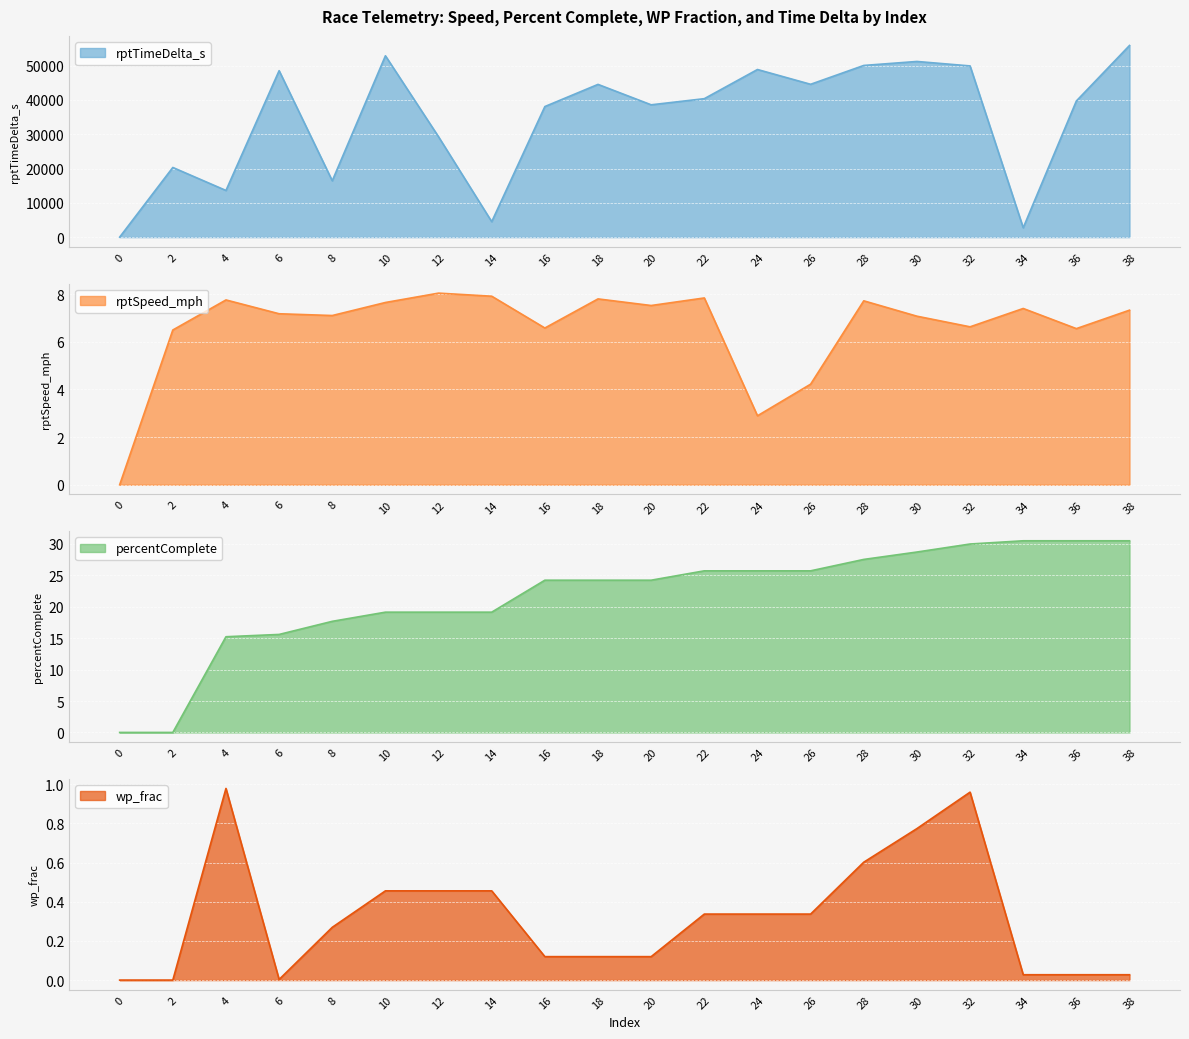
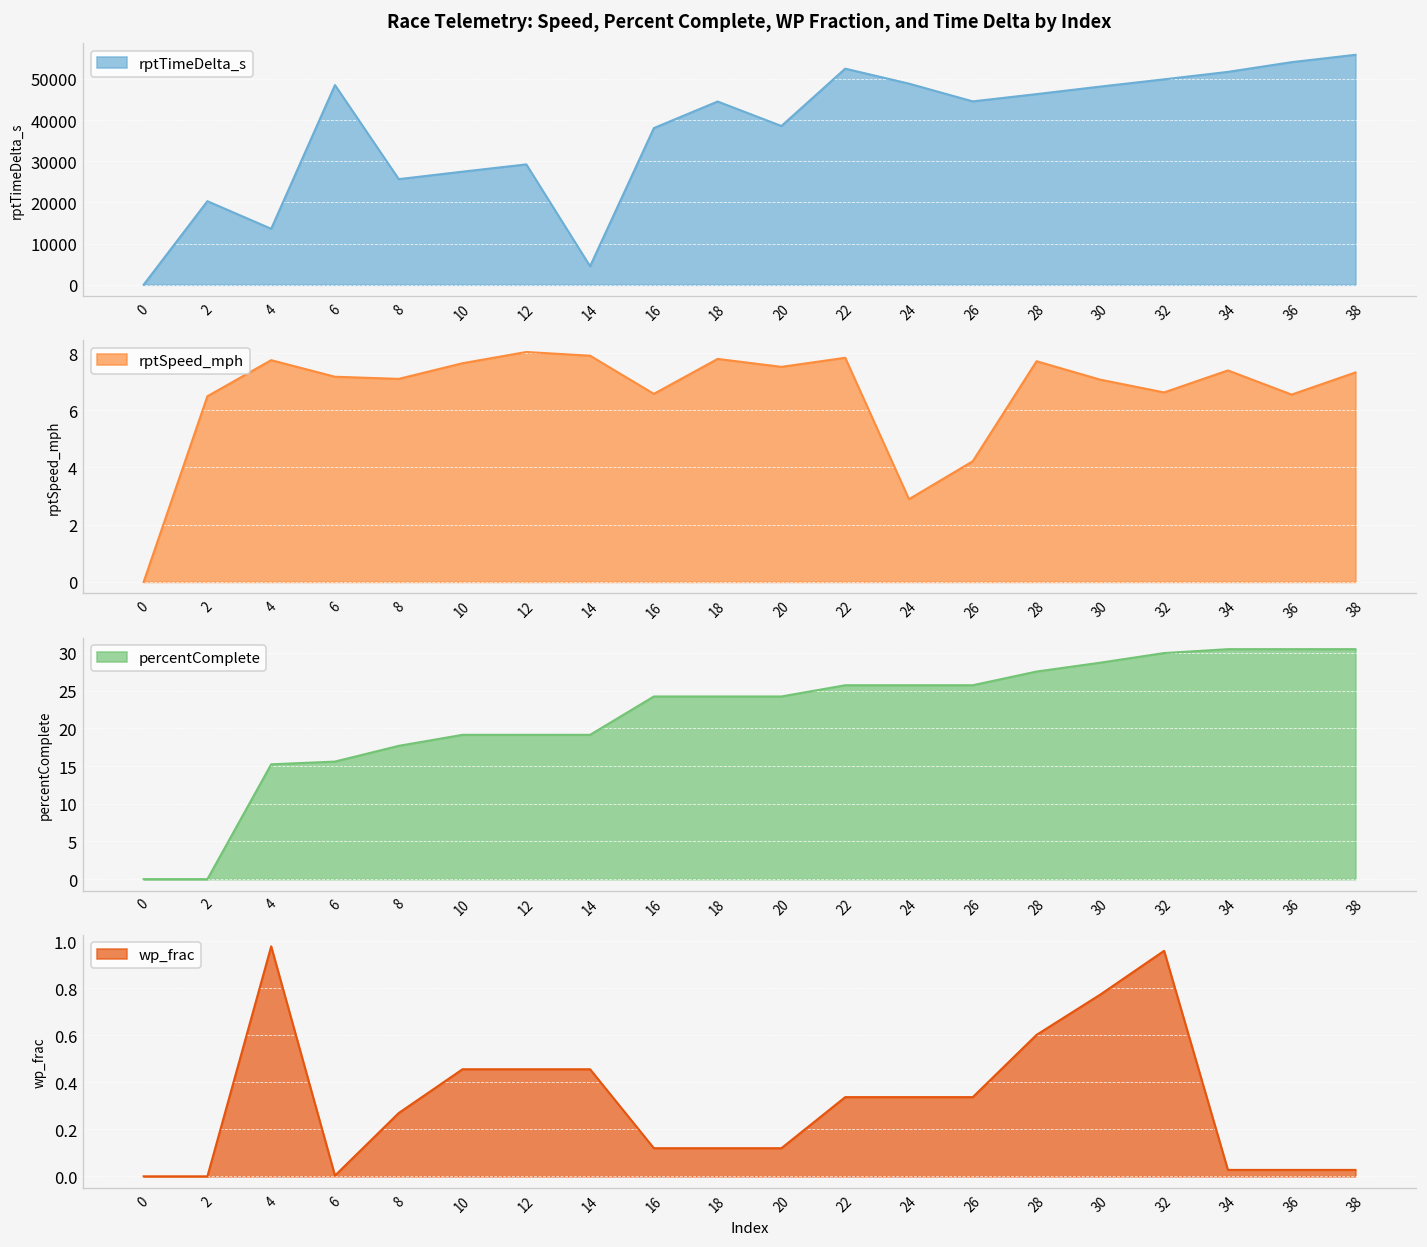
  {
    "Race Telemetry: Speed, Percent Complete, WP Fraction, and Time Delta by Index": {
      "0": 0,
      "2": 20000,
      "4": 14000,
      "6": 49000,
-     "8": 16000,
-     "10": 53000,
+     "8": 26000,
+     "10": 27000,
      "12": 29000,
      "14": 5000,
      "16": 38000,
      "18": 45000,
      "20": 39000,
-     "22": 40000,
+     "22": 52000,
      "24": 49000,
      "26": 45000,
-     "28": 50000,
-     "30": 51000,
+     "28": 46000,
+     "30": 48000,
      "32": 50000,
-     "34": 3000,
-     "36": 40000,
+     "34": 52000,
+     "36": 54000,
      "38": 56000
    }
  }
